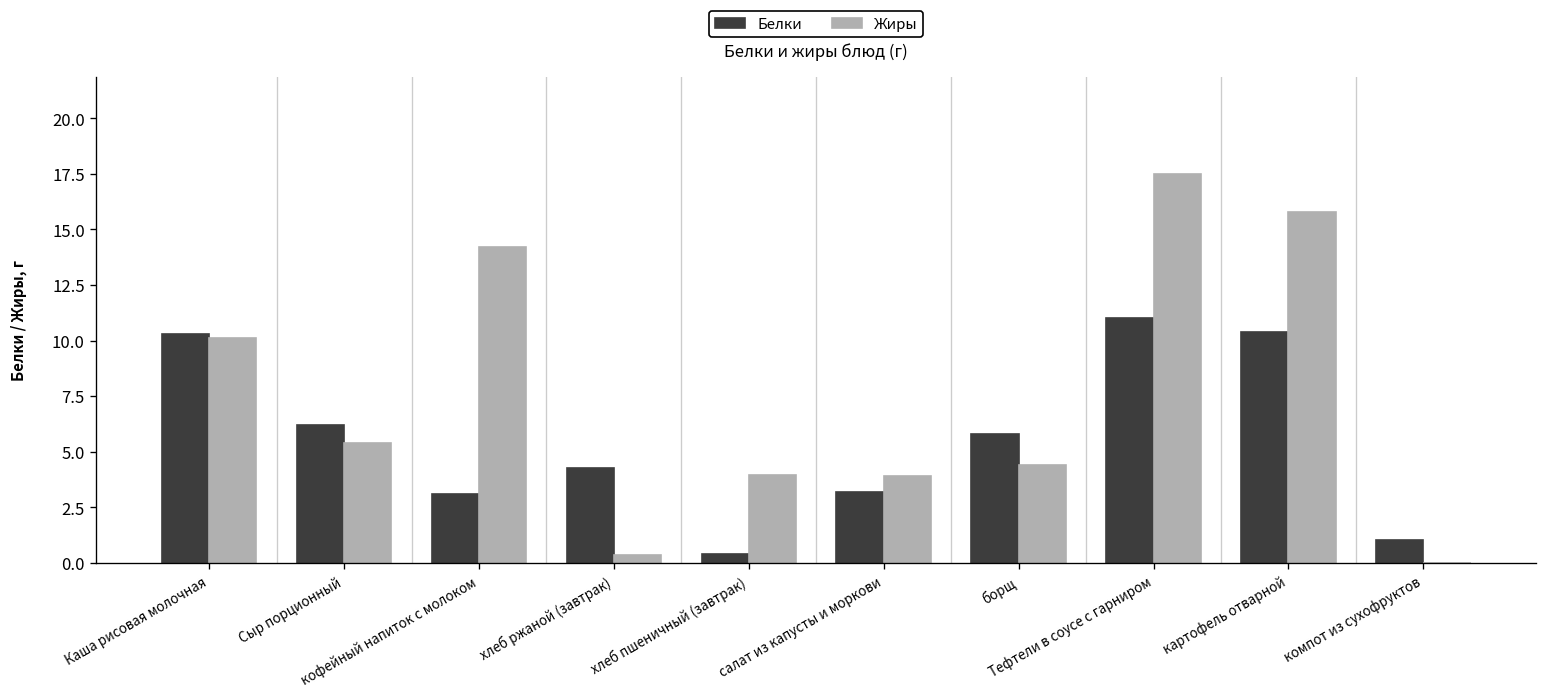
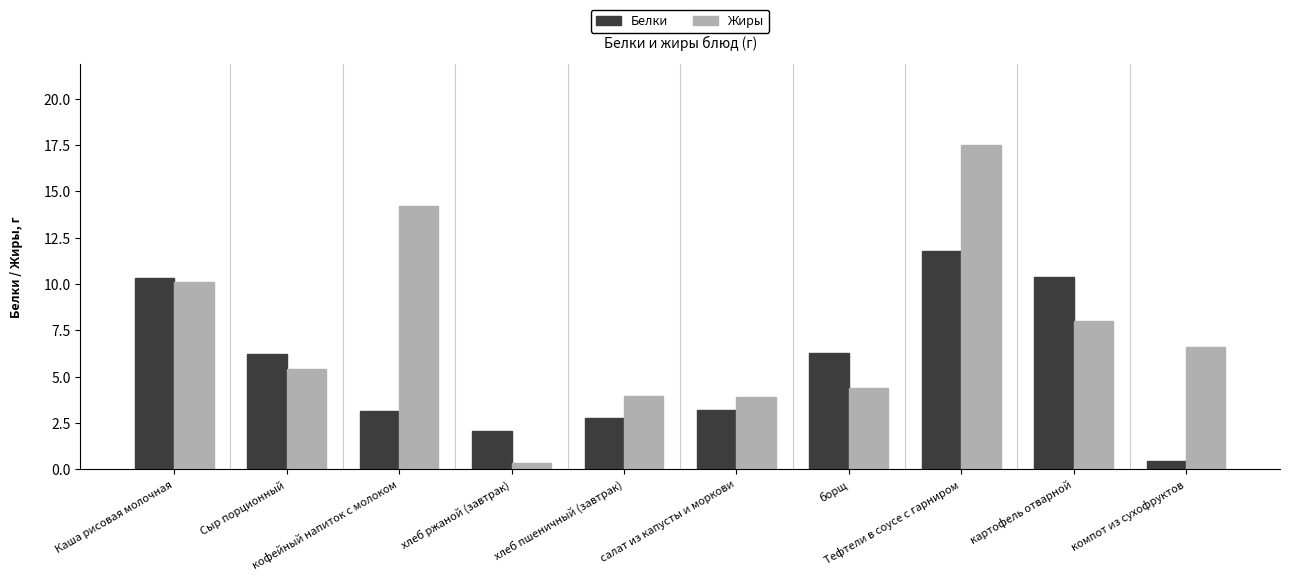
  {
    "Белки": {
      "Каша рисовая молочная": 10.3,
      "Сыр порционный": 6.2,
      "кофейный напиток с молоком": 3.1,
-     "хлеб ржаной (завтрак)": 4.3,
-     "хлеб пшеничный (завтрак)": 0.4,
+     "хлеб ржаной (завтрак)": 2.1,
+     "хлеб пшеничный (завтрак)": 2.8,
      "салат из капусты и моркови": 3.2,
-     "борщ": 5.8,
-     "Тефтели в соусе с гарниром": 11.0,
+     "борщ": 6.3,
+     "Тефтели в соусе с гарниром": 11.8,
      "картофель отварной": 10.4,
-     "компот из сухофруктов": 1.0
+     "компот из сухофруктов": 0.5
    },
    "Жиры": {
      "Каша рисовая молочная": 10.1,
      "Сыр порционный": 5.4,
      "кофейный напиток с молоком": 14.2,
      "хлеб ржаной (завтрак)": 0.4,
      "хлеб пшеничный (завтрак)": 4.0,
      "салат из капусты и моркови": 3.9,
      "борщ": 4.4,
      "Тефтели в соусе с гарниром": 17.5,
-     "картофель отварной": 15.8,
-     "компот из сухофруктов": 0.0
+     "картофель отварной": 8.0,
+     "компот из сухофруктов": 6.6
    }
  }
